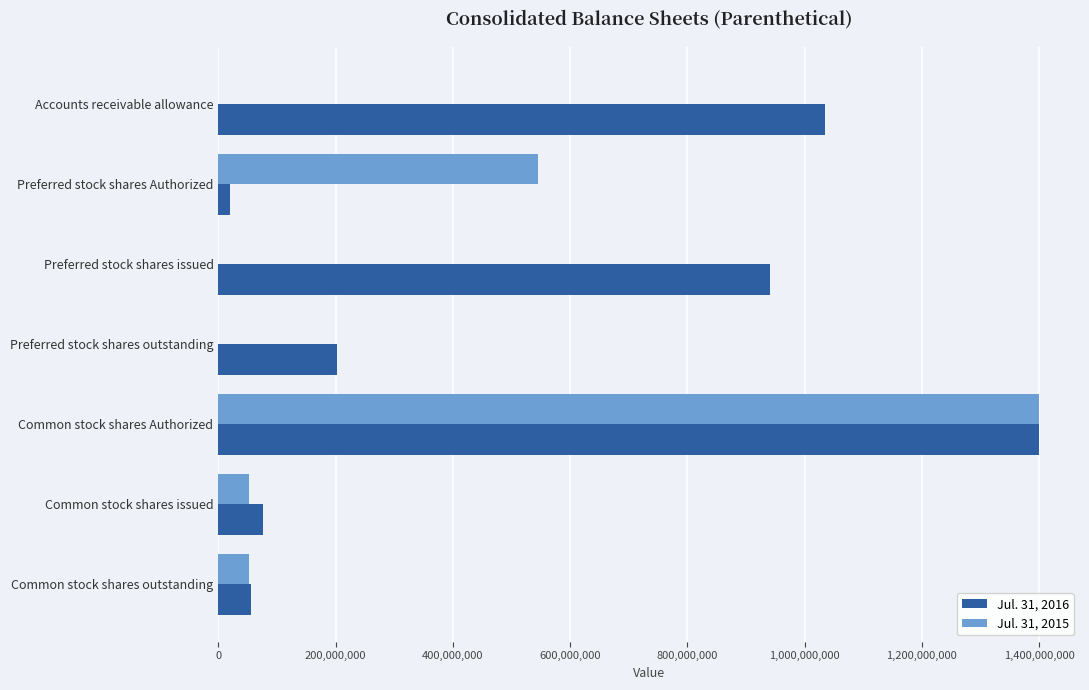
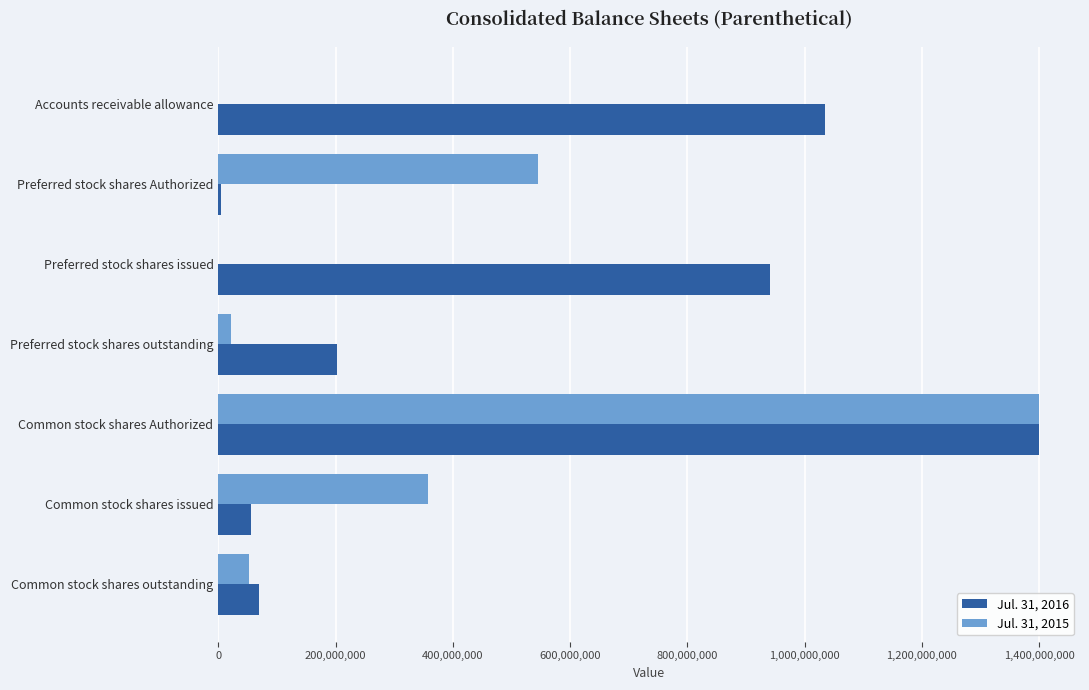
  {
    "Jul. 31, 2016": {
      "Accounts receivable allowance": "1,030,000,000",
-     "Preferred stock shares Authorized": "20,000,000",
+     "Preferred stock shares Authorized": "10,000,000",
      "Preferred stock shares issued": "940,000,000",
      "Preferred stock shares outstanding": "200,000,000",
      "Common stock shares Authorized": "1,400,000,000",
-     "Common stock shares issued": "80,000,000",
-     "Common stock shares outstanding": "60,000,000"
+     "Common stock shares issued": "60,000,000",
+     "Common stock shares outstanding": "70,000,000"
    },
    "Jul. 31, 2015": {
      "Preferred stock shares Authorized": "550,000,000",
      "Preferred stock shares issued": "0",
-     "Preferred stock shares outstanding": "0",
+     "Preferred stock shares outstanding": "20,000,000",
      "Common stock shares Authorized": "1,400,000,000",
-     "Common stock shares issued": "50,000,000",
+     "Common stock shares issued": "360,000,000",
      "Common stock shares outstanding": "50,000,000"
    }
  }
